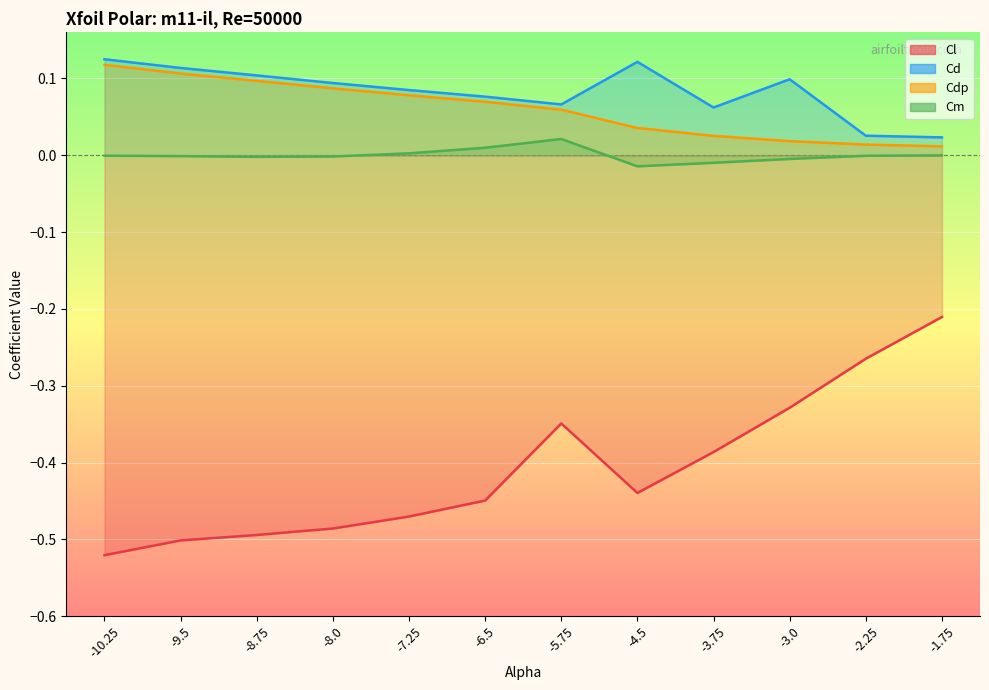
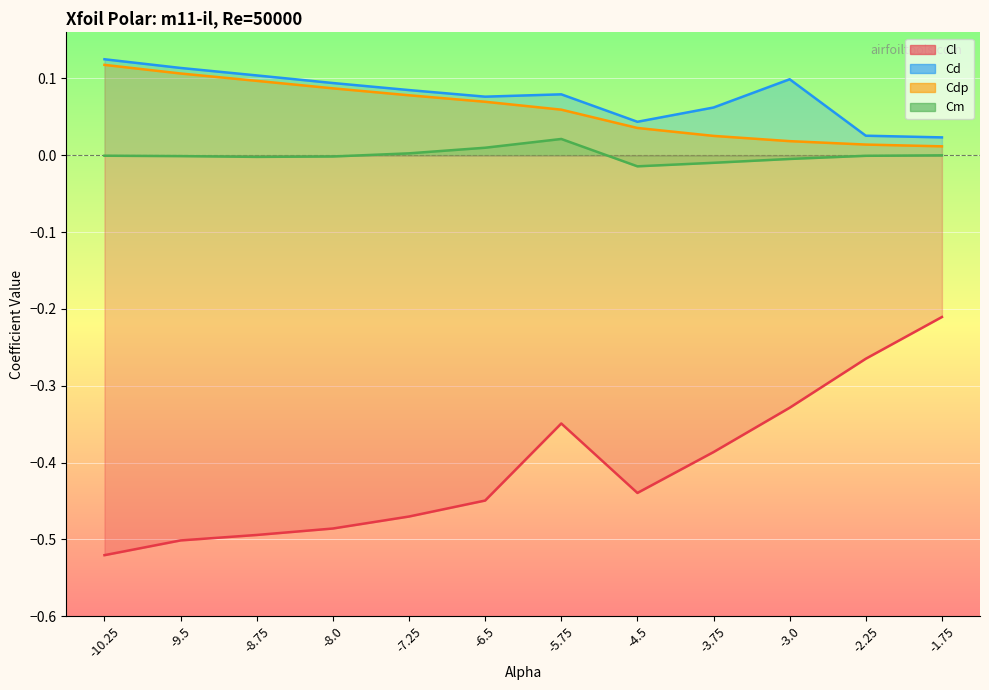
  {
    "Cd": {
      "-10.25": 0.12,
      "-9.5": 0.11,
      "-8.75": 0.10,
      "-8.0": 0.09,
      "-7.25": 0.08,
      "-6.5": 0.08,
-     "-5.75": 0.07,
-     "-4.5": 0.12,
+     "-5.75": 0.08,
+     "-4.5": 0.04,
      "-3.75": 0.06,
      "-3.0": 0.10,
      "-2.25": 0.03,
      "-1.75": 0.02
    }
  }
